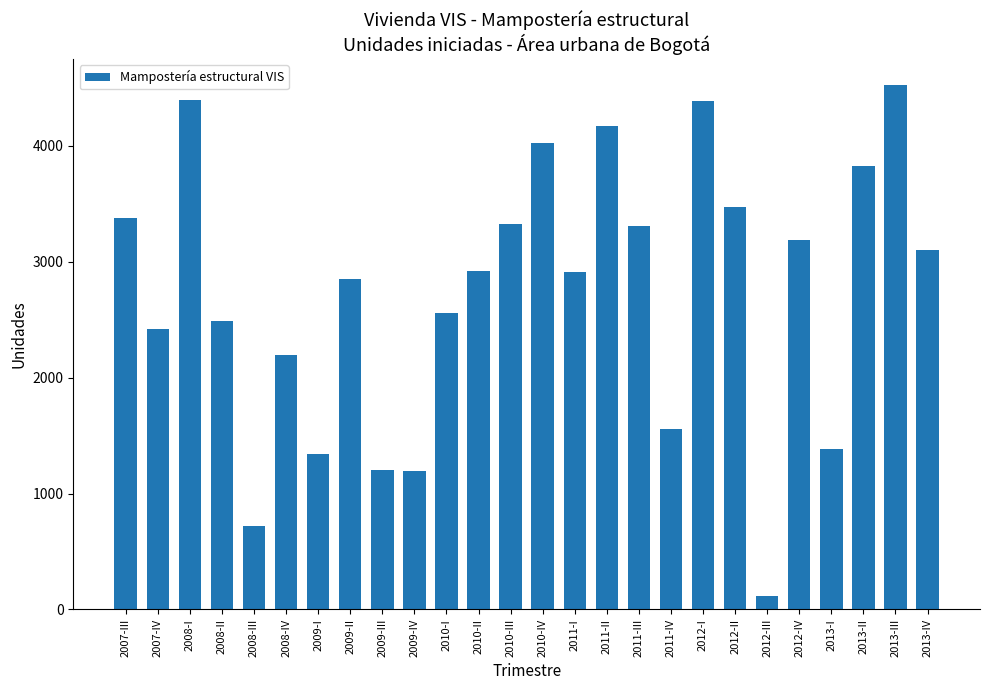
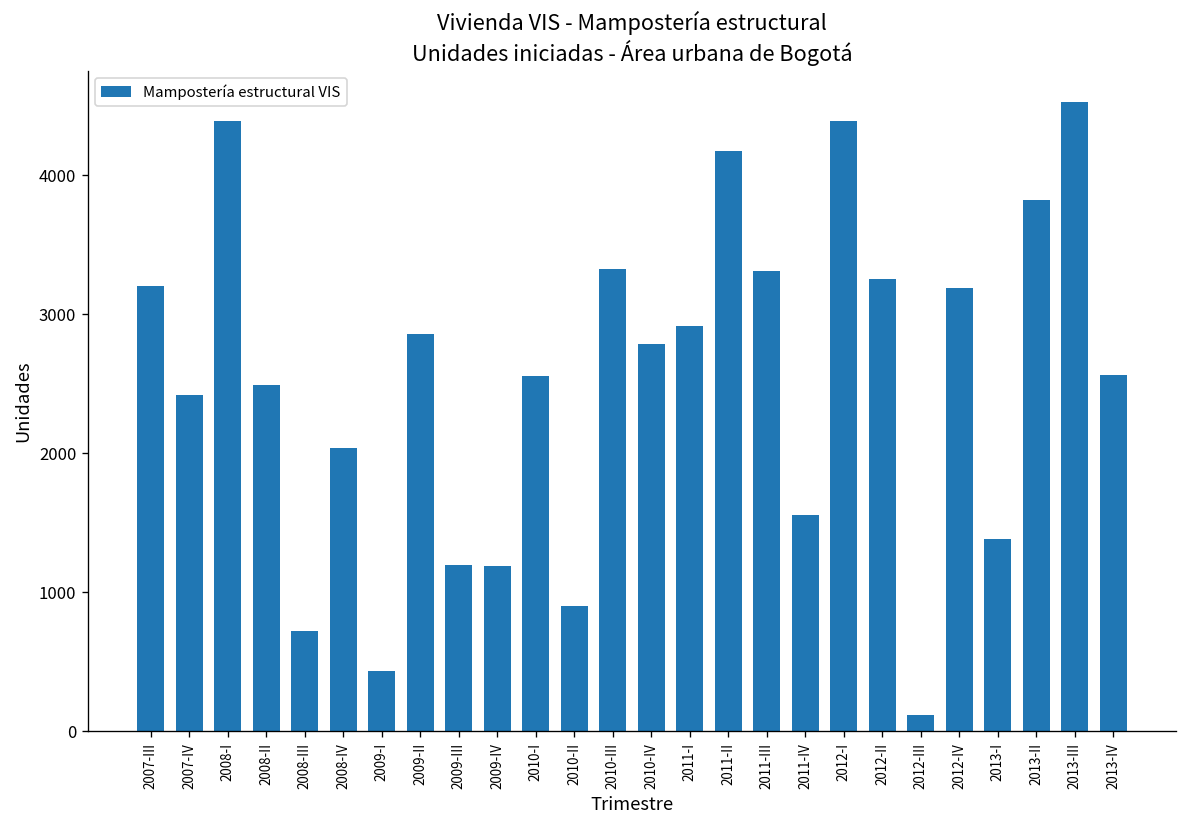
  {
-   "2007-III": 3380,
+   "2007-III": 3200,
    "2007-IV": 2420,
    "2008-I": 4390,
    "2008-II": 2490,
    "2008-III": 720,
-   "2008-IV": 2200,
-   "2009-I": 1340,
+   "2008-IV": 2040,
+   "2009-I": 440,
    "2009-II": 2850,
    "2009-III": 1200,
    "2009-IV": 1190,
    "2010-I": 2560,
-   "2010-II": 2920,
+   "2010-II": 900,
    "2010-III": 3330,
-   "2010-IV": 4020,
+   "2010-IV": 2780,
    "2011-I": 2910,
    "2011-II": 4180,
    "2011-III": 3310,
    "2011-IV": 1550,
    "2012-I": 4390,
-   "2012-II": 3480,
+   "2012-II": 3250,
    "2012-III": 120,
    "2012-IV": 3190,
    "2013-I": 1380,
    "2013-II": 3820,
    "2013-III": 4530,
-   "2013-IV": 3100
+   "2013-IV": 2560
  }
